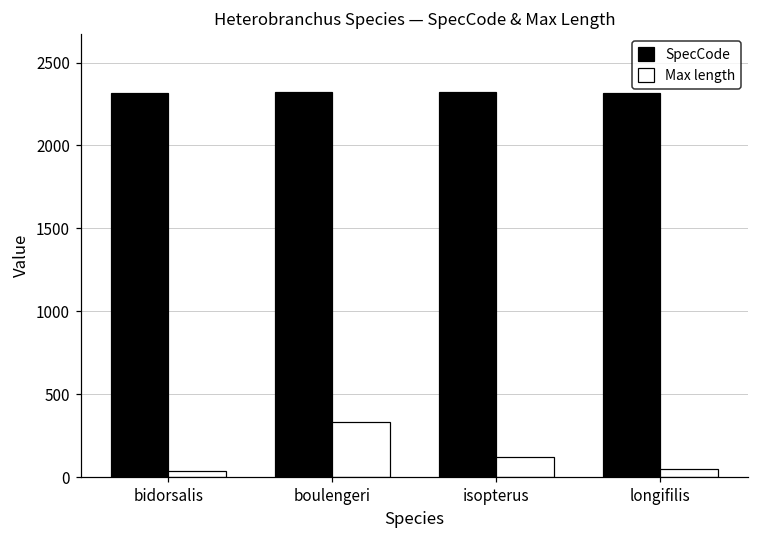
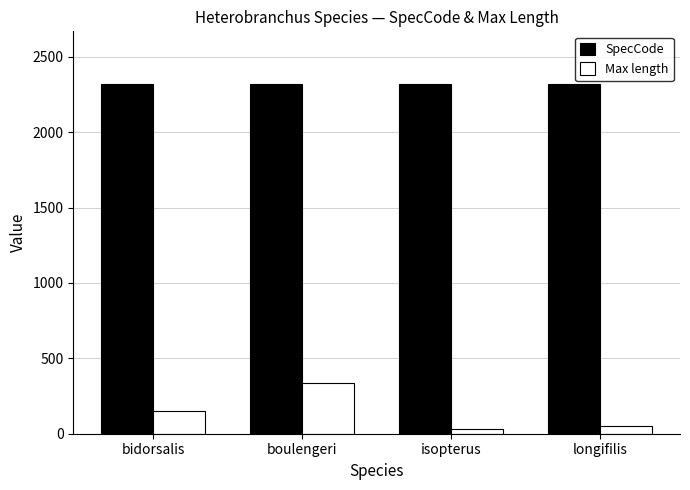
  {
    "SpecCode": {
      "bidorsalis": 2320,
      "boulengeri": 2320,
      "isopterus": 2320,
      "longifilis": 2320
    },
    "Max length": {
-     "bidorsalis": 40,
+     "bidorsalis": 150,
      "boulengeri": 340,
-     "isopterus": 120,
+     "isopterus": 30,
      "longifilis": 50
    }
  }
